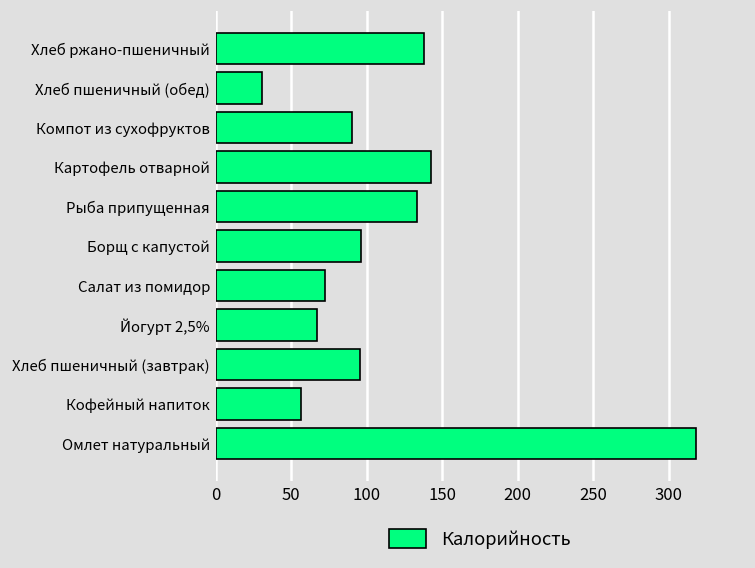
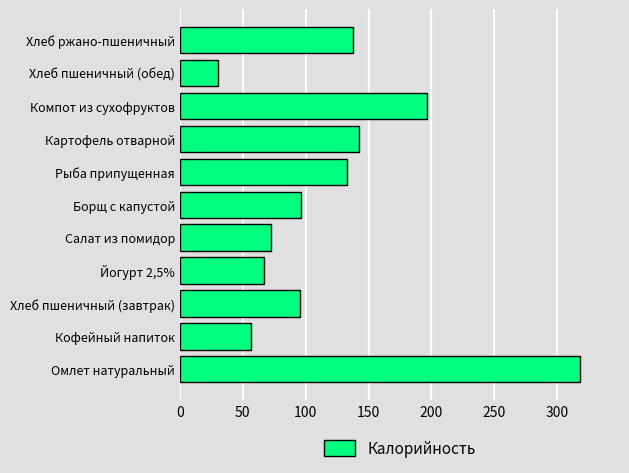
  {
    "Хлеб ржано-пшеничный": 138,
    "Хлеб пшеничный (обед)": 30,
-   "Компот из сухофруктов": 90,
+   "Компот из сухофруктов": 196,
    "Картофель отварной": 142,
    "Рыба припущенная": 133,
    "Борщ с капустой": 96,
    "Салат из помидор": 72,
    "Йогурт 2,5%": 67,
    "Хлеб пшеничный (завтрак)": 96,
    "Кофейный напиток": 57,
    "Омлет натуральный": 318
  }
